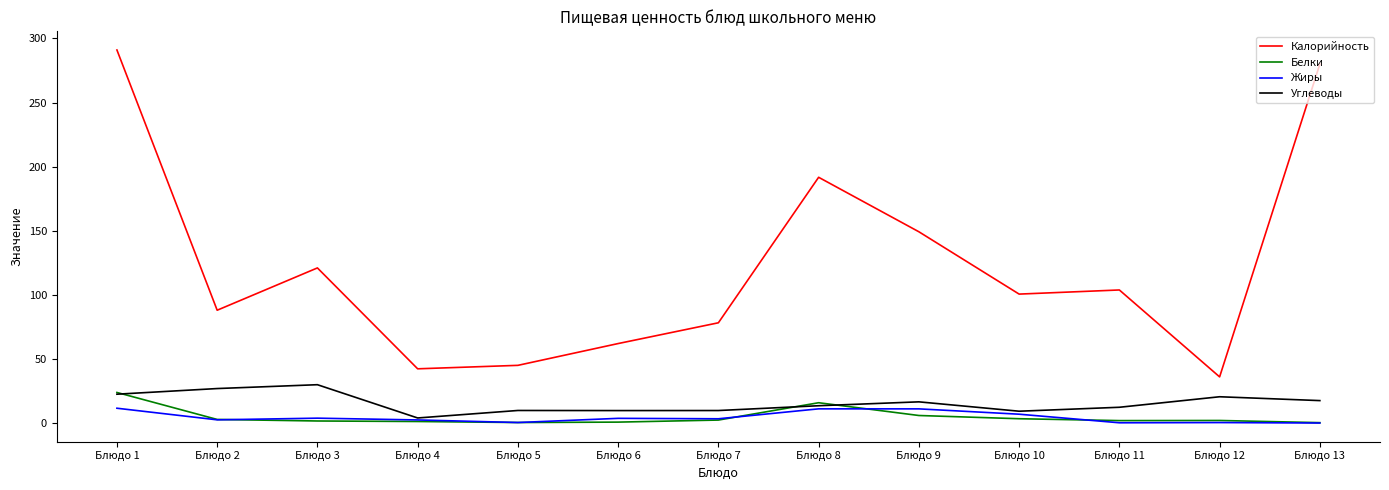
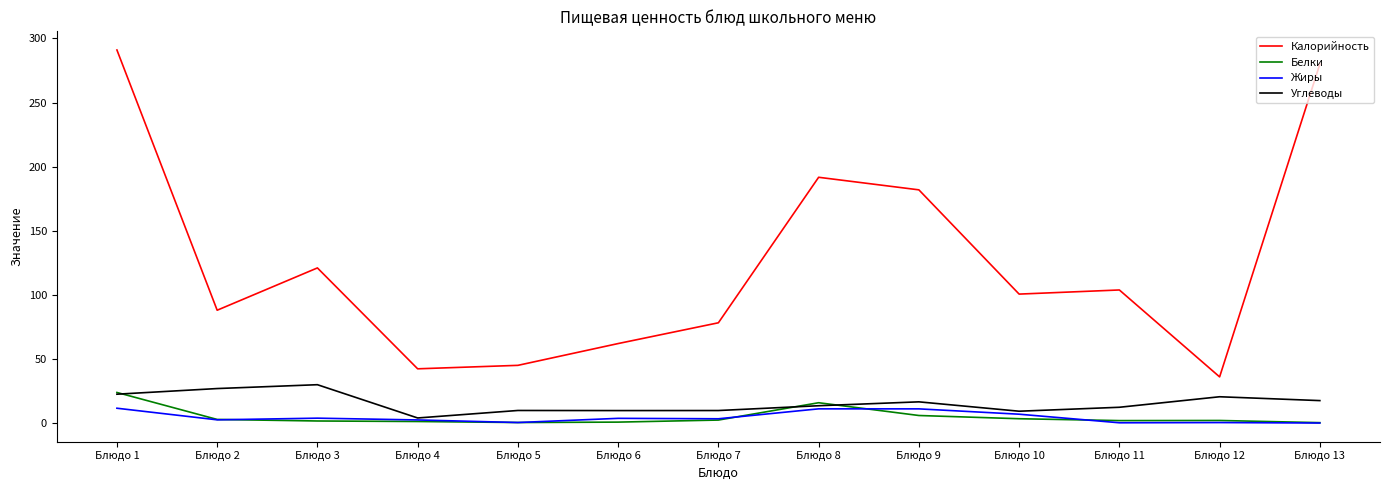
  {
    "Калорийность": {
      "Блюдо 1": 291,
      "Блюдо 2": 88,
      "Блюдо 3": 121,
      "Блюдо 4": 42,
      "Блюдо 5": 45,
      "Блюдо 6": 62,
      "Блюдо 7": 78,
      "Блюдо 8": 192,
-     "Блюдо 9": 149,
+     "Блюдо 9": 182,
      "Блюдо 10": 101,
      "Блюдо 11": 104,
      "Блюдо 12": 36
    },
    "Белки": {
      "Блюдо 3": 2,
      "Блюдо 6": 1,
      "Блюдо 8": 16,
      "Блюдо 9": 6,
      "Блюдо 10": 3
    },
    "Жиры": {
      "Блюдо 1": 12,
      "Блюдо 3": 4,
      "Блюдо 6": 4,
      "Блюдо 8": 11,
      "Блюдо 9": 11,
      "Блюдо 10": 7
    },
    "Углеводы": {
      "Блюдо 2": 27,
      "Блюдо 3": 30,
      "Блюдо 5": 10,
      "Блюдо 6": 10,
      "Блюдо 7": 10,
      "Блюдо 8": 14,
      "Блюдо 9": 17,
      "Блюдо 10": 9,
      "Блюдо 11": 12,
      "Блюдо 12": 21,
      "Блюдо 13": 18
    }
  }
